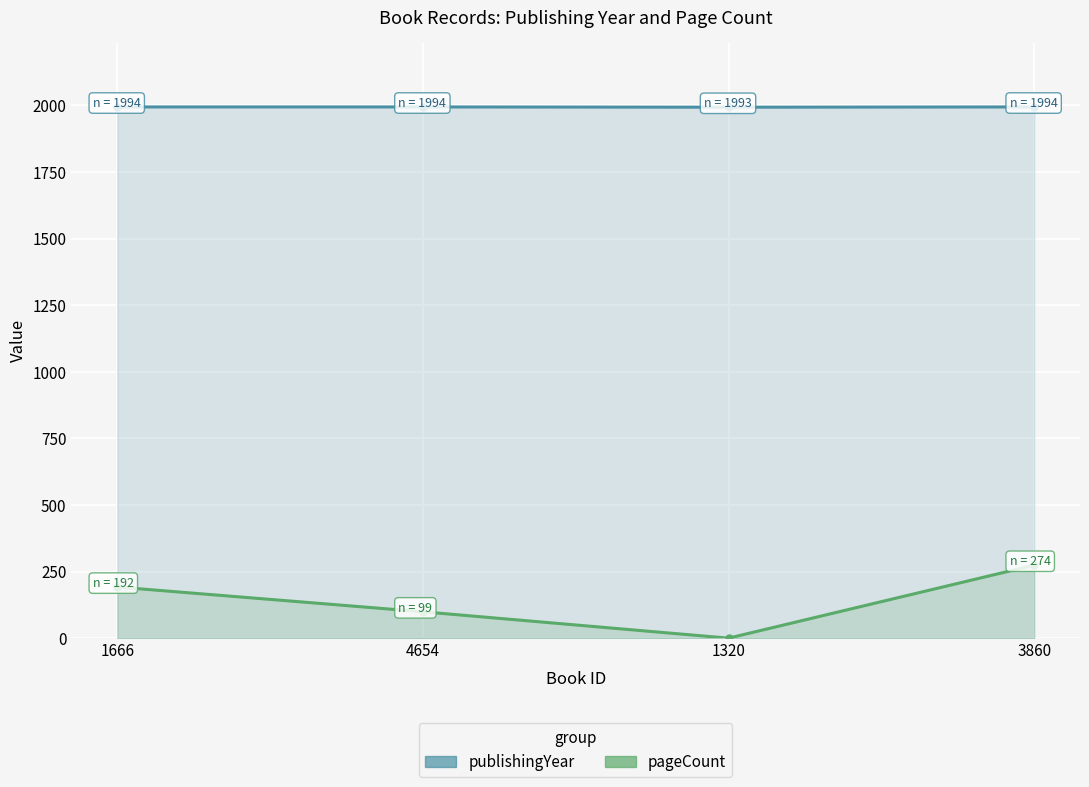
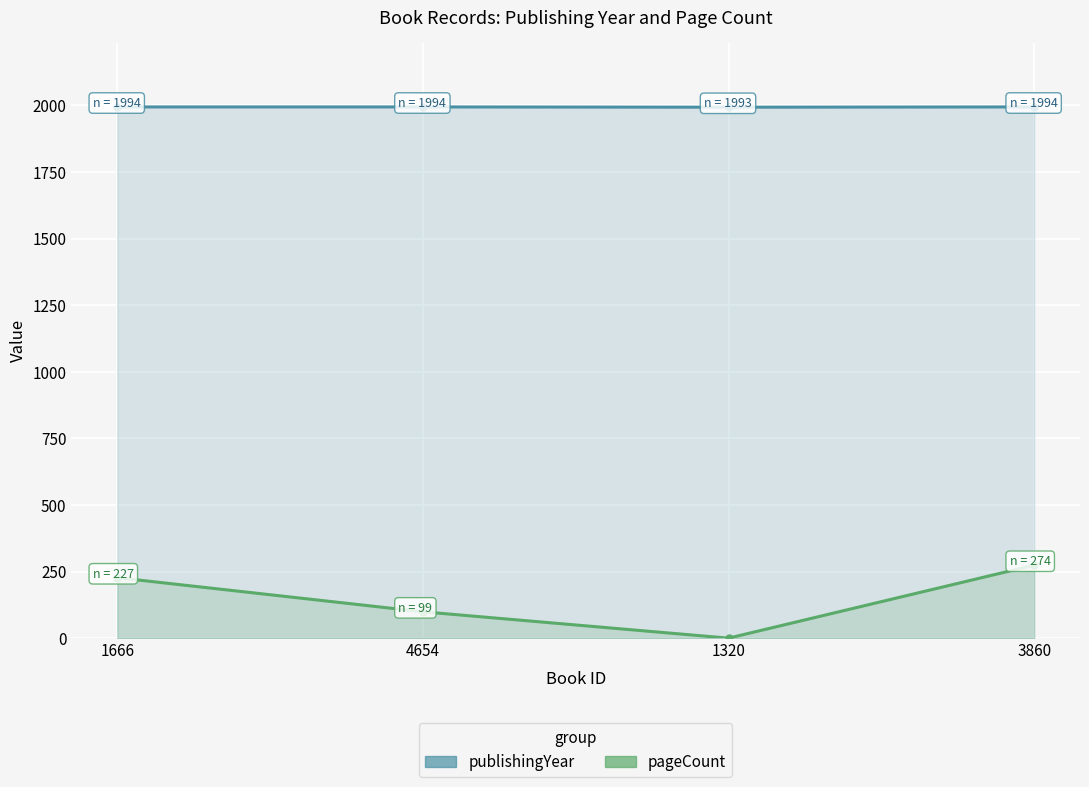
  {
    "pageCount": {
-     "1666": 192
+     "1666": 227
    }
  }
